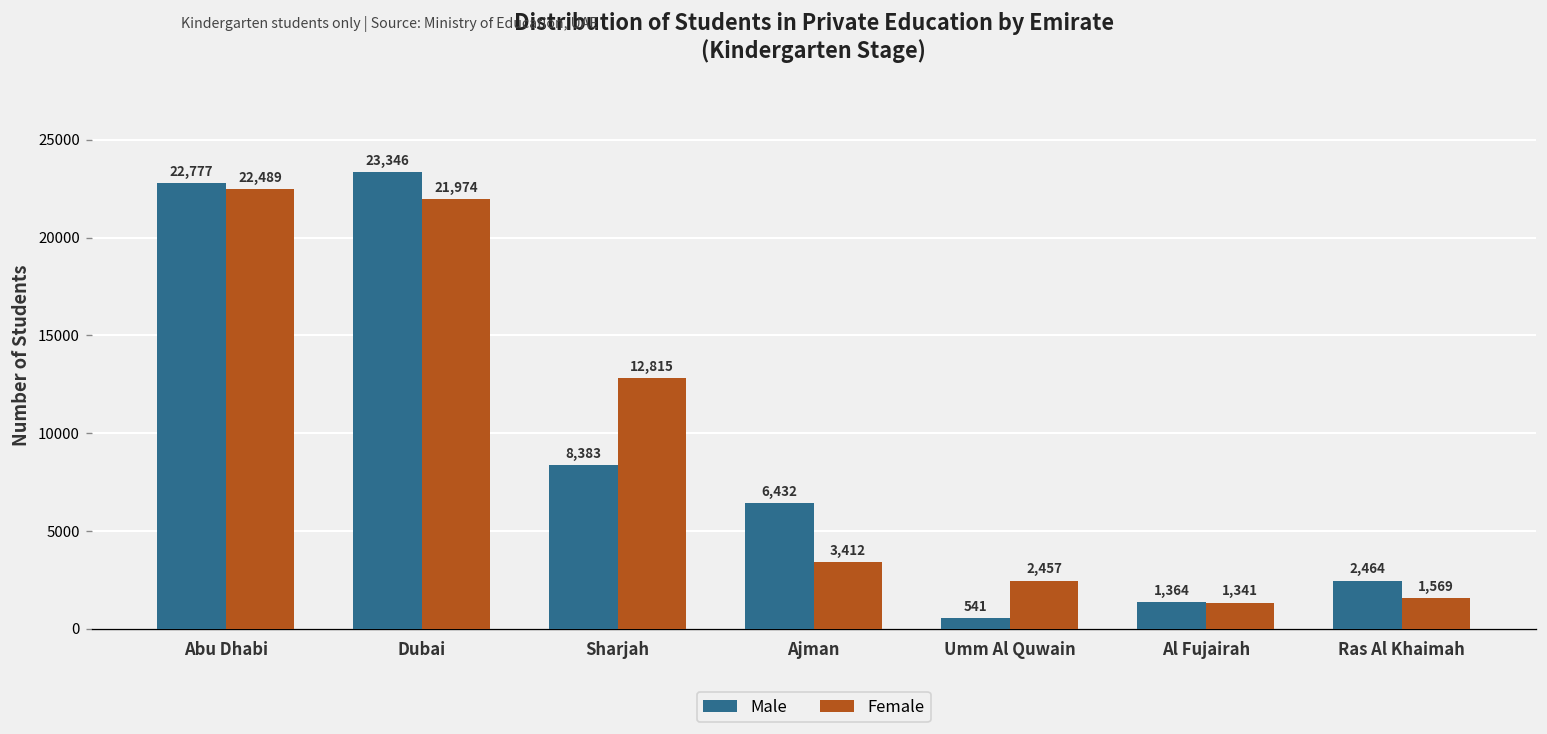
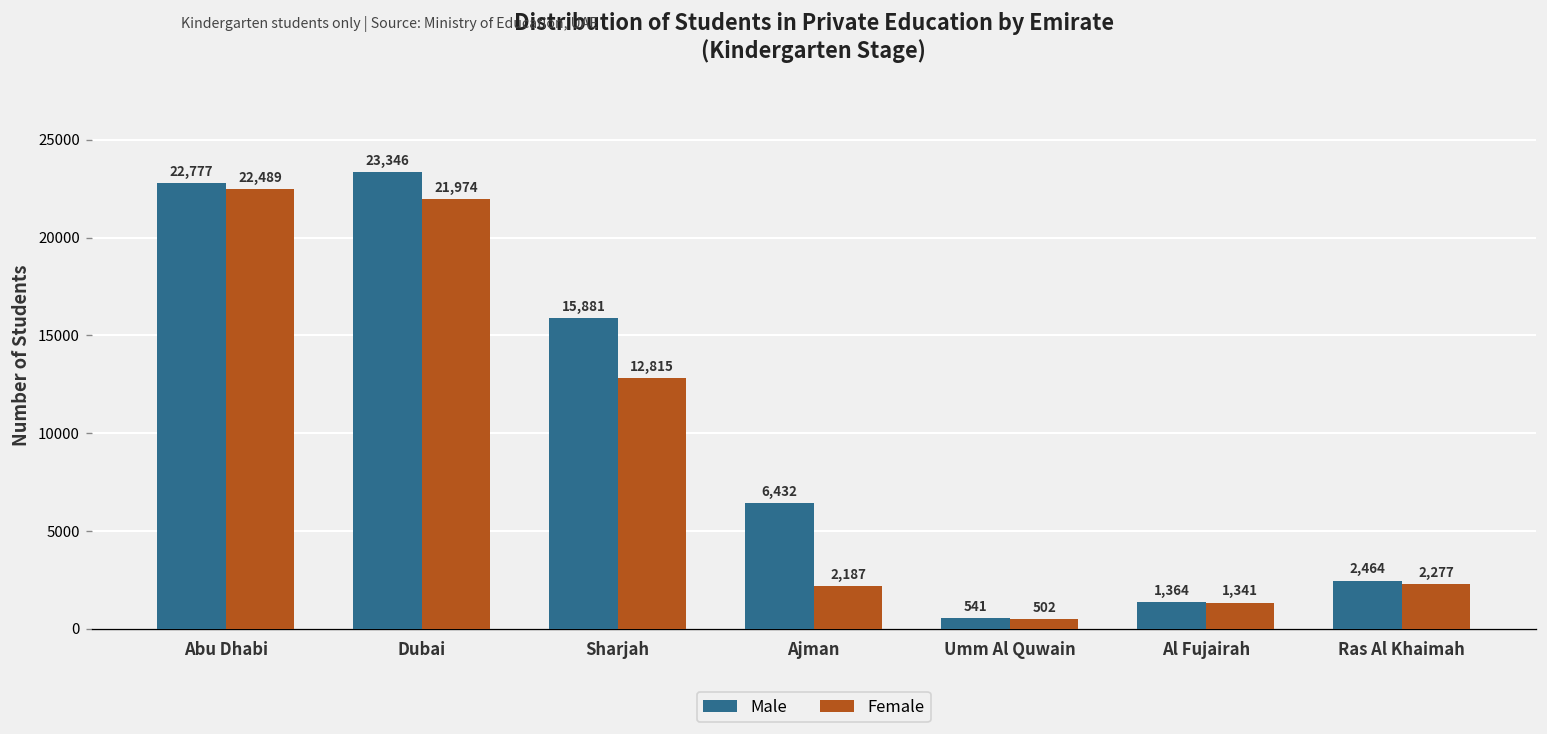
  {
    "Male": {
      "Abu Dhabi": "22,777",
      "Dubai": "23,346",
-     "Sharjah": "8,383",
+     "Sharjah": "15,881",
      "Ajman": "6,432",
      "Umm Al Quwain": "541",
      "Al Fujairah": "1,364",
      "Ras Al Khaimah": "2,464"
    },
    "Female": {
      "Abu Dhabi": "22,489",
      "Dubai": "21,974",
      "Sharjah": "12,815",
-     "Ajman": "3,412",
-     "Umm Al Quwain": "2,457",
+     "Ajman": "2,187",
+     "Umm Al Quwain": "502",
      "Al Fujairah": "1,341",
-     "Ras Al Khaimah": "1,569"
+     "Ras Al Khaimah": "2,277"
    }
  }
